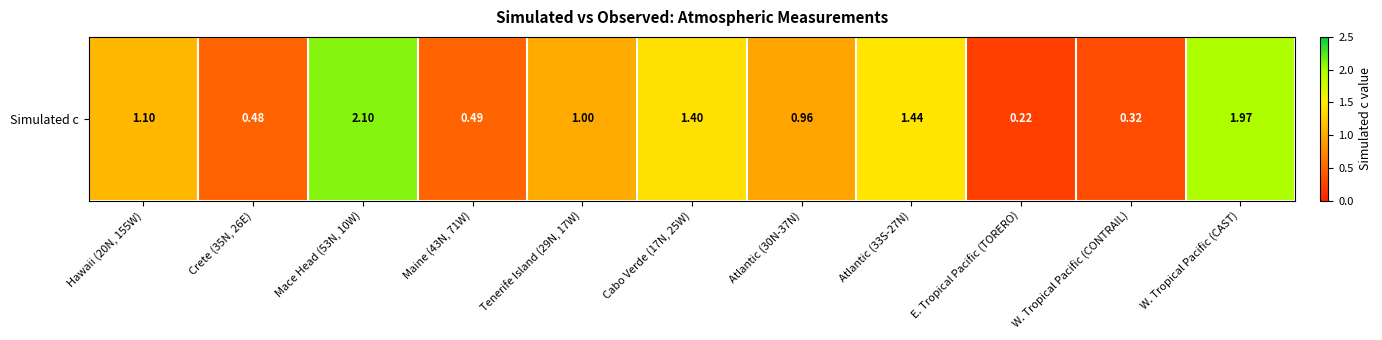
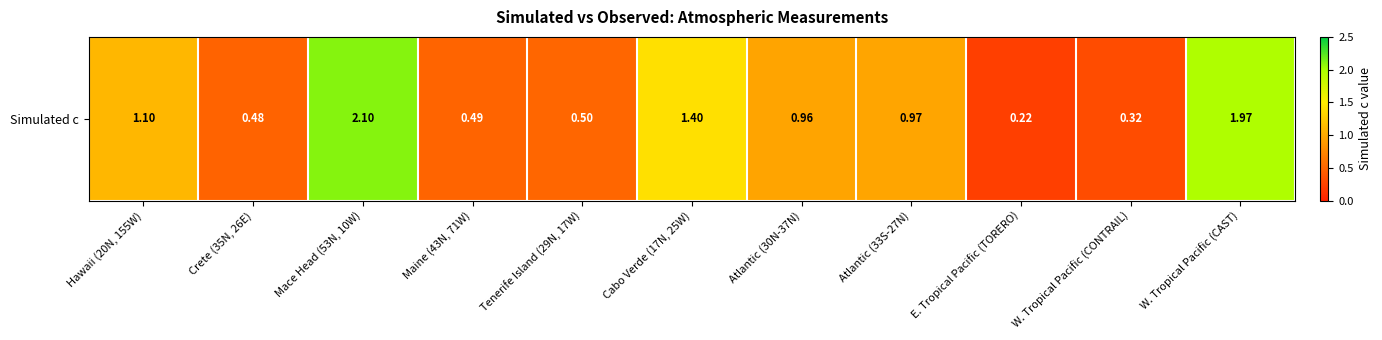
  {
    "Simulated c": {
      "Hawaii (20N, 155W)": 1.10,
      "Crete (35N, 26E)": 0.48,
      "Mace Head (53N, 10W)": 2.10,
      "Maine (43N, 71W)": 0.49,
-     "Tenerife Island (29N, 17W)": 1.00,
+     "Tenerife Island (29N, 17W)": 0.50,
      "Cabo Verde (17N, 25W)": 1.40,
      "Atlantic (30N-37N)": 0.96,
-     "Atlantic (33S-27N)": 1.44,
+     "Atlantic (33S-27N)": 0.97,
      "E. Tropical Pacific (TORERO)": 0.22,
      "W. Tropical Pacific (CONTRAIL)": 0.32,
      "W. Tropical Pacific (CAST)": 1.97
    }
  }
